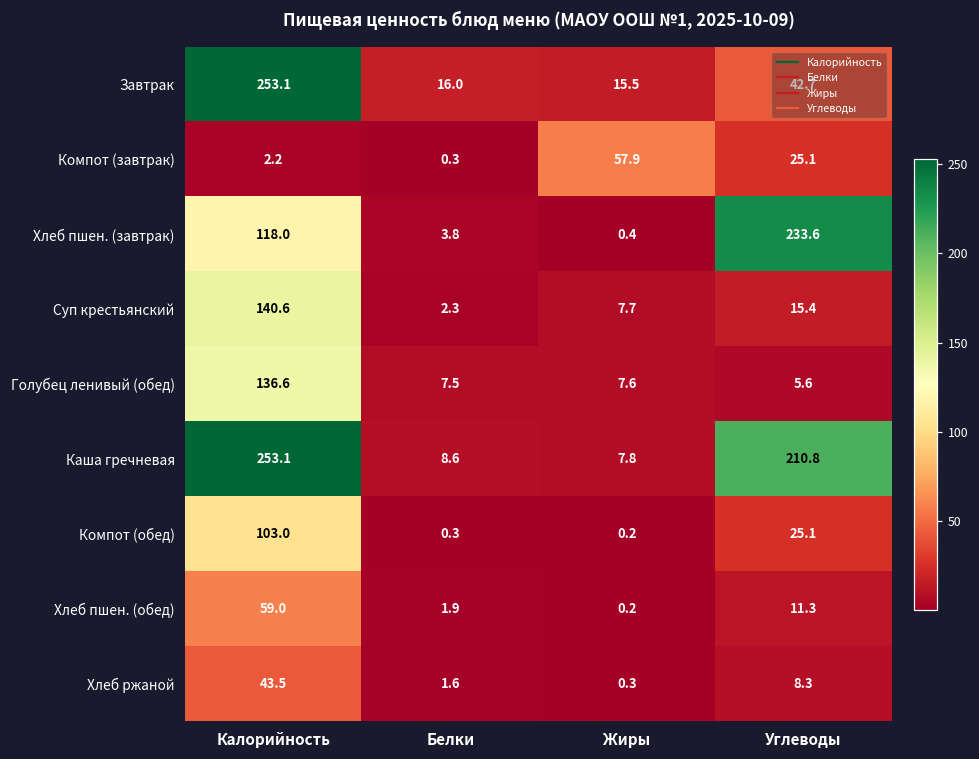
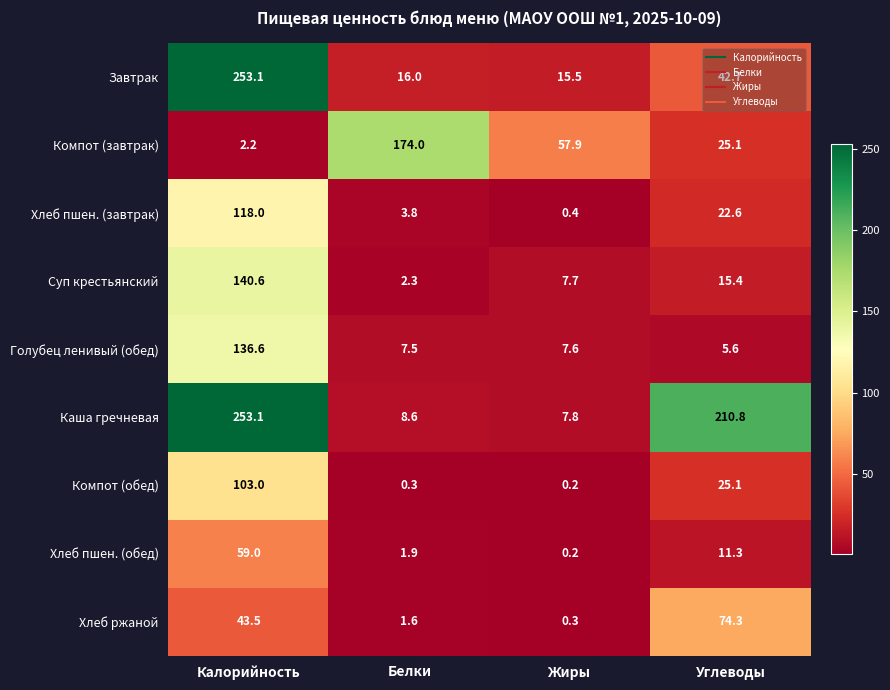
  {
    "Завтрак": {
      "Калорийность": 253.1,
      "Белки": 16.0,
      "Жиры": 15.5
    },
    "Компот (завтрак)": {
      "Калорийность": 2.2,
-     "Белки": 0.3,
+     "Белки": 174.0,
      "Жиры": 57.9,
      "Углеводы": 25.1
    },
    "Хлеб пшен. (завтрак)": {
      "Калорийность": 118.0,
      "Белки": 3.8,
      "Жиры": 0.4,
-     "Углеводы": 233.6
+     "Углеводы": 22.6
    },
    "Суп крестьянский": {
      "Калорийность": 140.6,
      "Белки": 2.3,
      "Жиры": 7.7,
      "Углеводы": 15.4
    },
    "Голубец ленивый (обед)": {
      "Калорийность": 136.6,
      "Белки": 7.5,
      "Жиры": 7.6,
      "Углеводы": 5.6
    },
    "Каша гречневая": {
      "Калорийность": 253.1,
      "Белки": 8.6,
      "Жиры": 7.8,
      "Углеводы": 210.8
    },
    "Компот (обед)": {
      "Калорийность": 103.0,
      "Белки": 0.3,
      "Жиры": 0.2,
      "Углеводы": 25.1
    },
    "Хлеб пшен. (обед)": {
      "Калорийность": 59.0,
      "Белки": 1.9,
      "Жиры": 0.2,
      "Углеводы": 11.3
    },
    "Хлеб ржаной": {
      "Калорийность": 43.5,
      "Белки": 1.6,
      "Жиры": 0.3,
-     "Углеводы": 8.3
+     "Углеводы": 74.3
    }
  }
